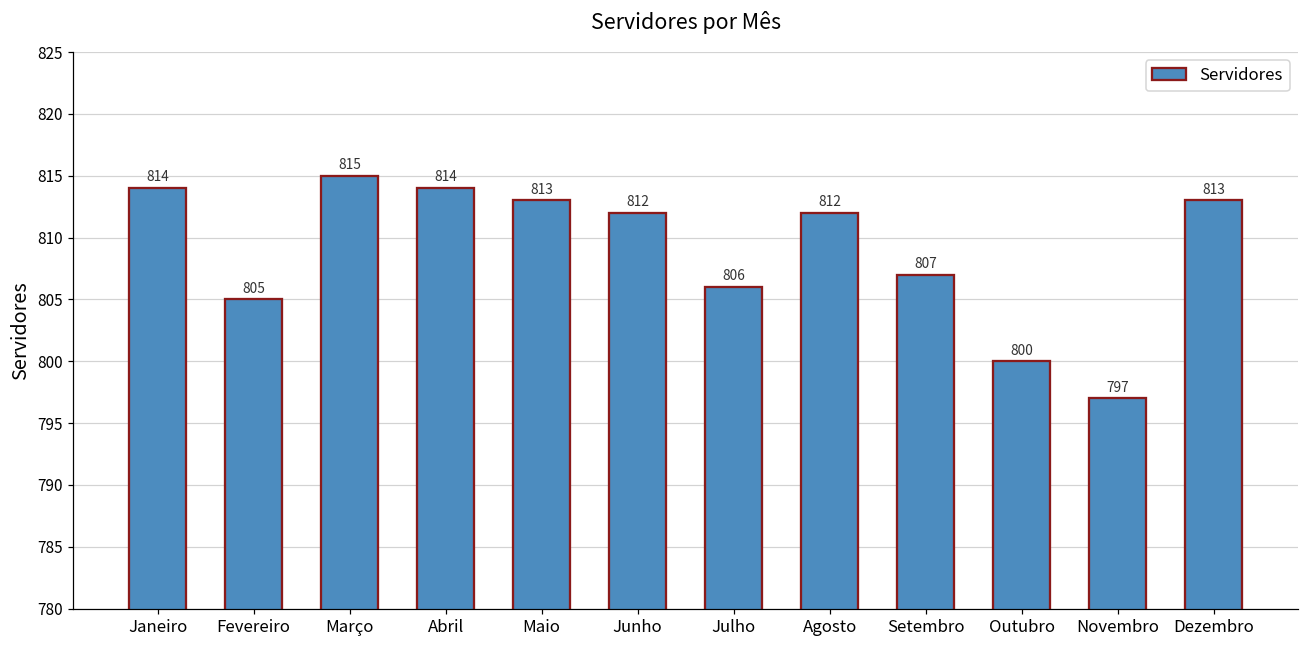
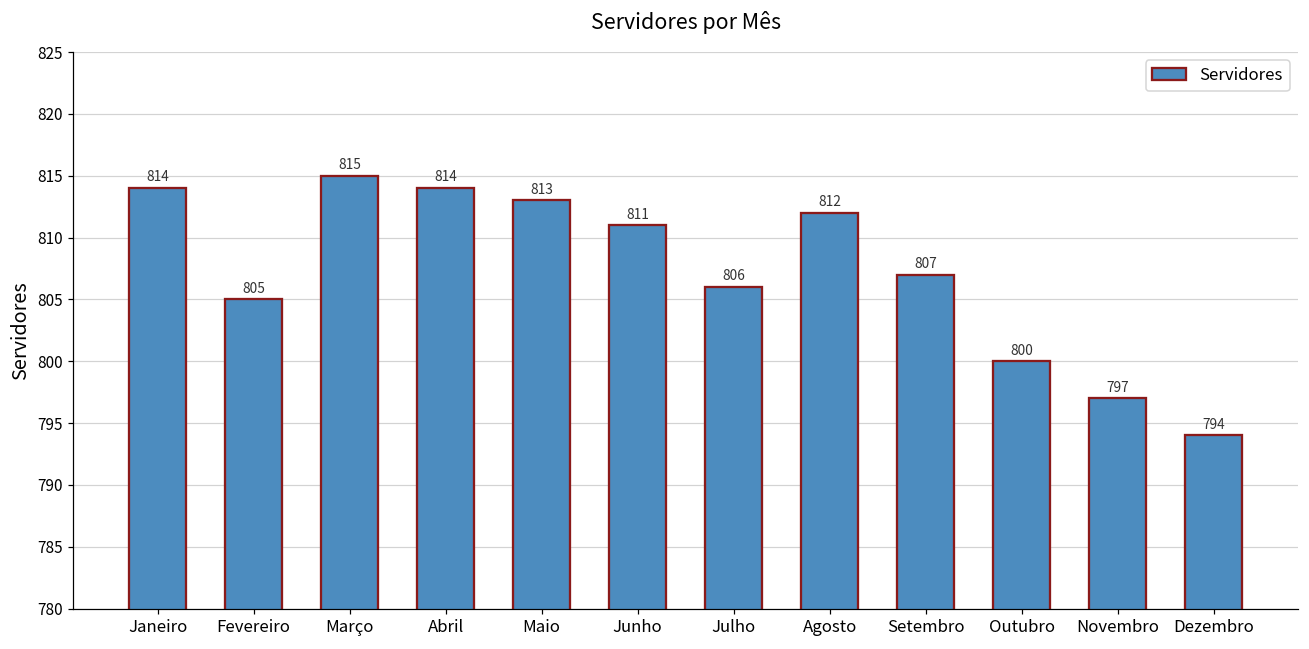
  {
    "Janeiro": 814,
    "Fevereiro": 805,
    "Março": 815,
    "Abril": 814,
    "Maio": 813,
-   "Junho": 812,
+   "Junho": 811,
    "Julho": 806,
    "Agosto": 812,
    "Setembro": 807,
    "Outubro": 800,
    "Novembro": 797,
-   "Dezembro": 813
+   "Dezembro": 794
  }
